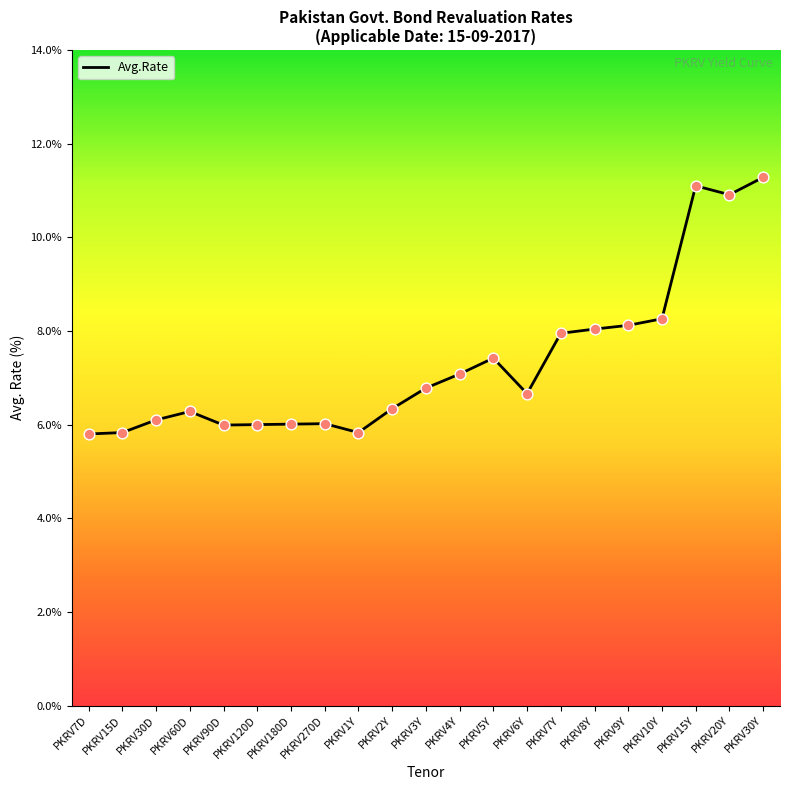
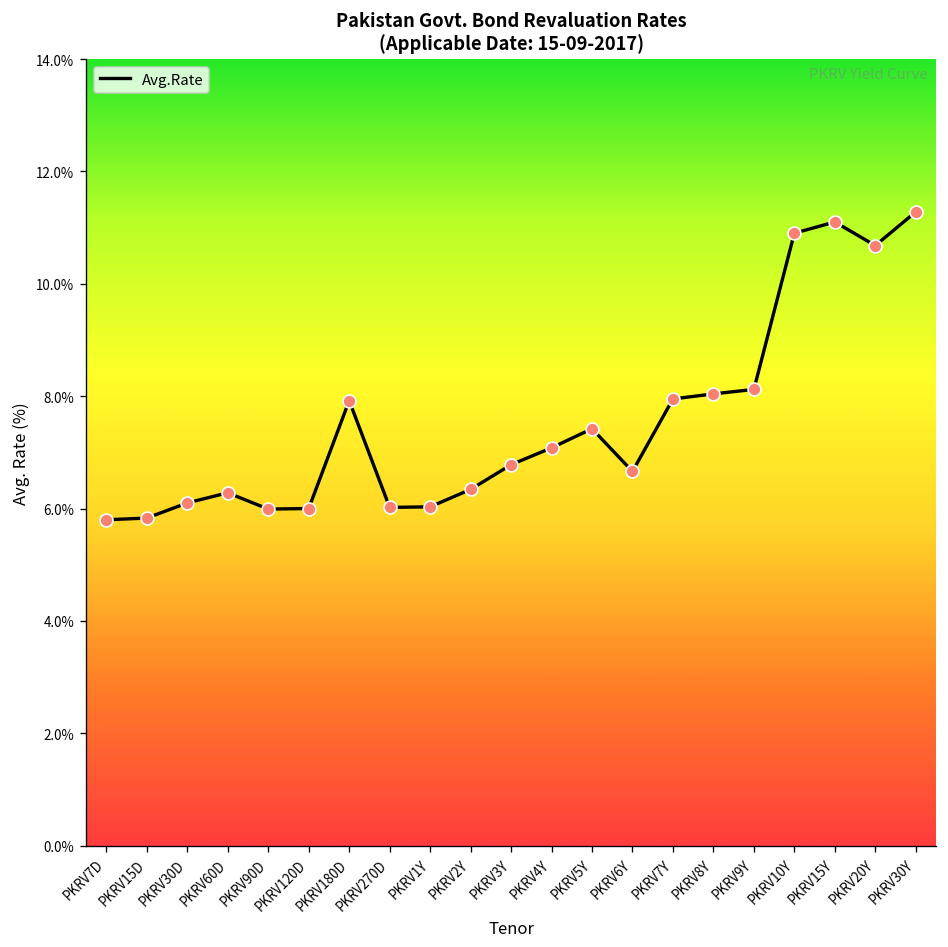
  {
    "PKRV7D": "5.8%",
    "PKRV15D": "5.8%",
    "PKRV30D": "6.1%",
    "PKRV60D": "6.3%",
    "PKRV90D": "6.0%",
    "PKRV120D": "6.0%",
-   "PKRV180D": "6.0%",
+   "PKRV180D": "7.9%",
    "PKRV270D": "6.0%",
-   "PKRV1Y": "5.8%",
+   "PKRV1Y": "6.0%",
    "PKRV2Y": "6.3%",
    "PKRV3Y": "6.8%",
    "PKRV4Y": "7.1%",
    "PKRV5Y": "7.4%",
    "PKRV6Y": "6.7%",
    "PKRV7Y": "8.0%",
    "PKRV8Y": "8.0%",
    "PKRV9Y": "8.1%",
-   "PKRV10Y": "8.3%",
+   "PKRV10Y": "10.9%",
    "PKRV15Y": "11.1%",
-   "PKRV20Y": "10.9%",
+   "PKRV20Y": "10.7%",
    "PKRV30Y": "11.3%"
  }
